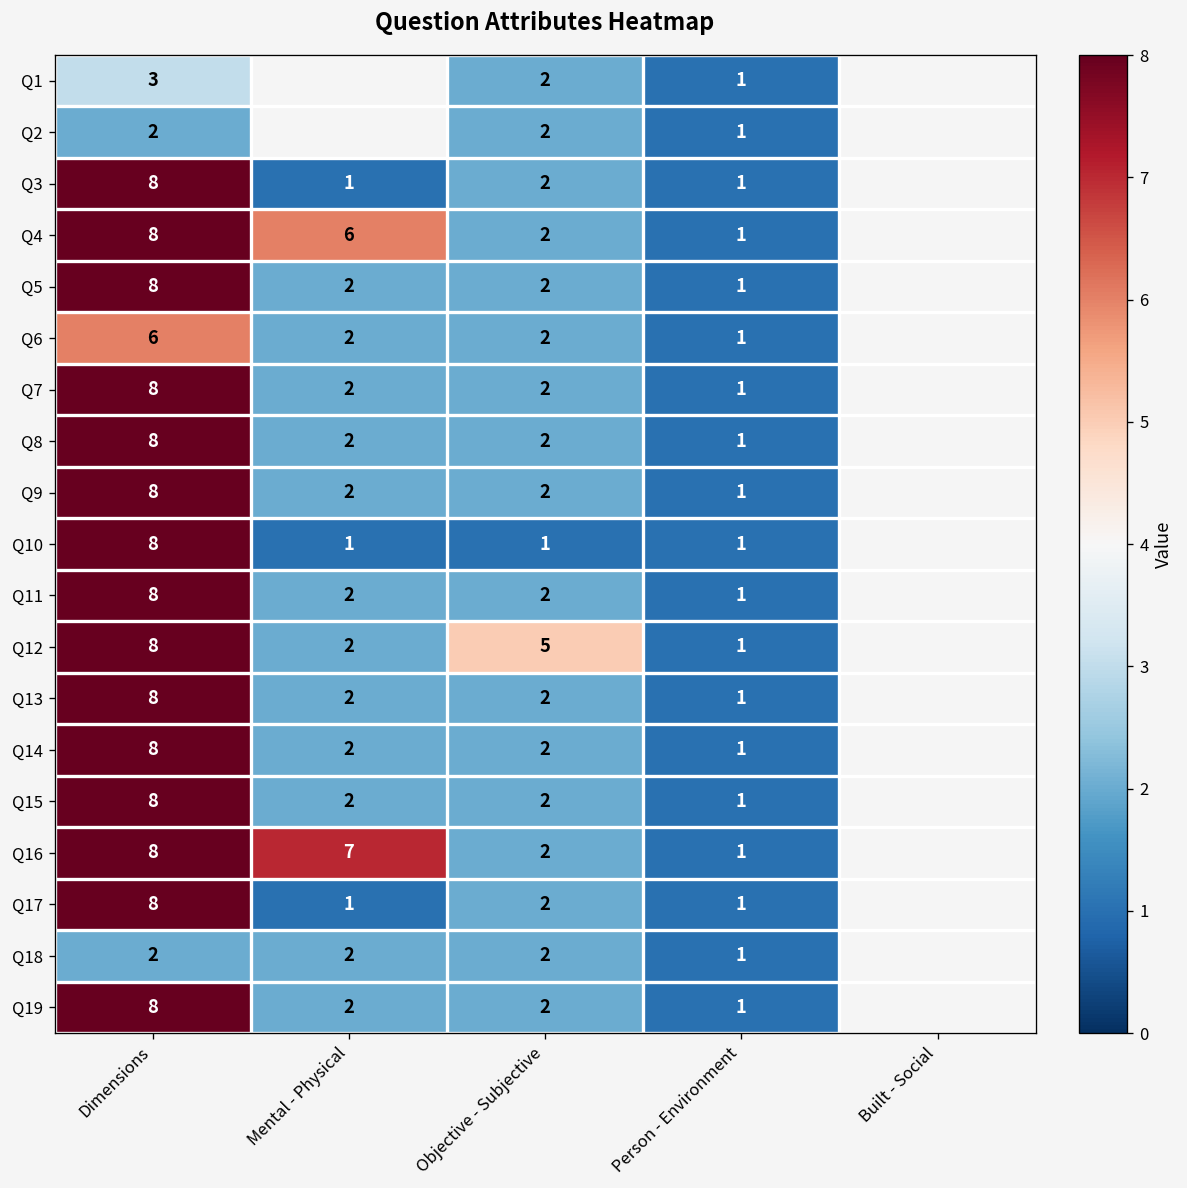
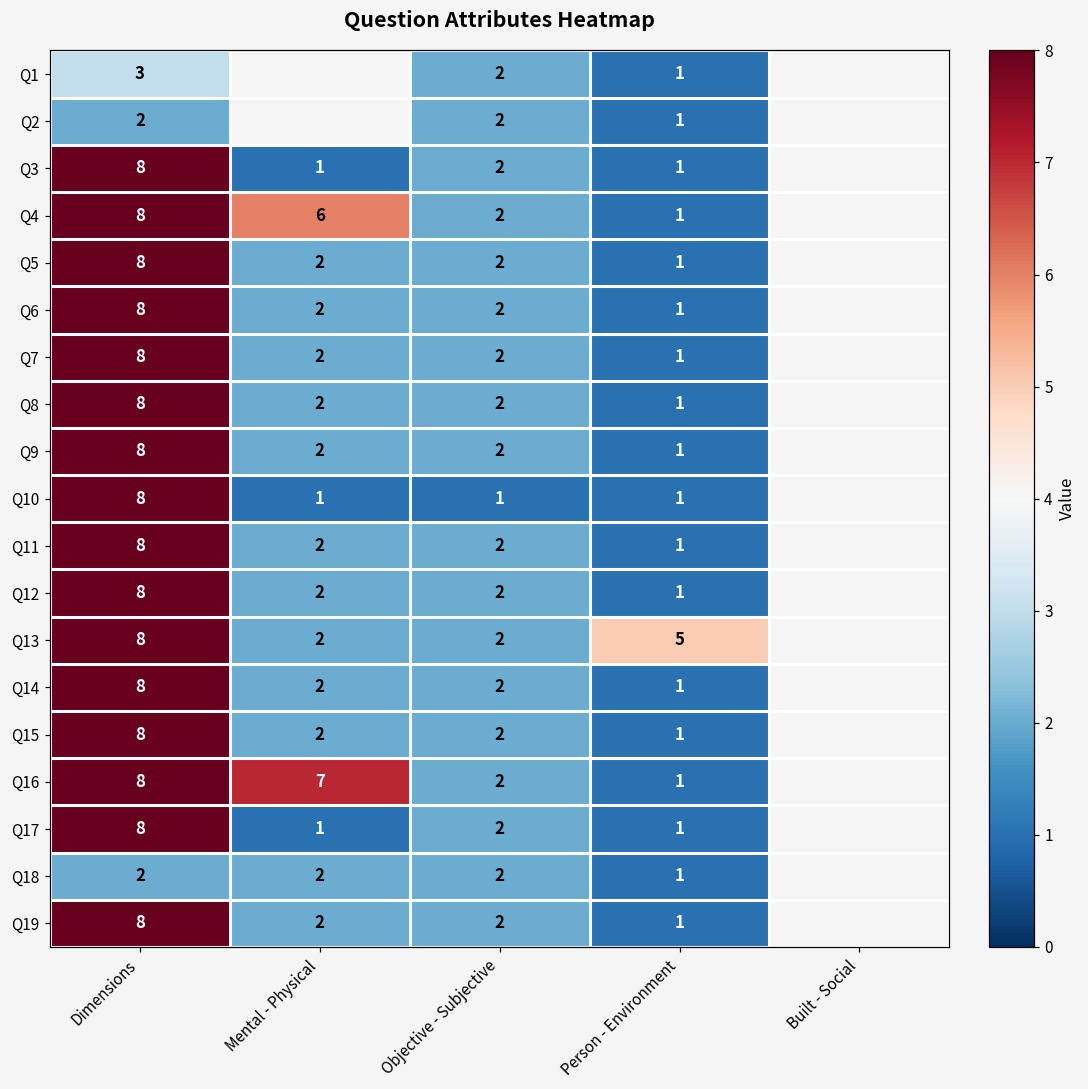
  {
    "Q1": {
      "Dimensions": 3,
      "Objective - Subjective": 2,
      "Person - Environment": 1
    },
    "Q2": {
      "Dimensions": 2,
      "Objective - Subjective": 2,
      "Person - Environment": 1
    },
    "Q3": {
      "Dimensions": 8,
      "Mental - Physical": 1,
      "Objective - Subjective": 2,
      "Person - Environment": 1
    },
    "Q4": {
      "Dimensions": 8,
      "Mental - Physical": 6,
      "Objective - Subjective": 2,
      "Person - Environment": 1
    },
    "Q5": {
      "Dimensions": 8,
      "Mental - Physical": 2,
      "Objective - Subjective": 2,
      "Person - Environment": 1
    },
    "Q6": {
-     "Dimensions": 6,
+     "Dimensions": 8,
      "Mental - Physical": 2,
      "Objective - Subjective": 2,
      "Person - Environment": 1
    },
    "Q7": {
      "Dimensions": 8,
      "Mental - Physical": 2,
      "Objective - Subjective": 2,
      "Person - Environment": 1
    },
    "Q8": {
      "Dimensions": 8,
      "Mental - Physical": 2,
      "Objective - Subjective": 2,
      "Person - Environment": 1
    },
    "Q9": {
      "Dimensions": 8,
      "Mental - Physical": 2,
      "Objective - Subjective": 2,
      "Person - Environment": 1
    },
    "Q10": {
      "Dimensions": 8,
      "Mental - Physical": 1,
      "Objective - Subjective": 1,
      "Person - Environment": 1
    },
    "Q11": {
      "Dimensions": 8,
      "Mental - Physical": 2,
      "Objective - Subjective": 2,
      "Person - Environment": 1
    },
    "Q12": {
      "Dimensions": 8,
      "Mental - Physical": 2,
-     "Objective - Subjective": 5,
+     "Objective - Subjective": 2,
      "Person - Environment": 1
    },
    "Q13": {
      "Dimensions": 8,
      "Mental - Physical": 2,
      "Objective - Subjective": 2,
-     "Person - Environment": 1
+     "Person - Environment": 5
    },
    "Q14": {
      "Dimensions": 8,
      "Mental - Physical": 2,
      "Objective - Subjective": 2,
      "Person - Environment": 1
    },
    "Q15": {
      "Dimensions": 8,
      "Mental - Physical": 2,
      "Objective - Subjective": 2,
      "Person - Environment": 1
    },
    "Q16": {
      "Dimensions": 8,
      "Mental - Physical": 7,
      "Objective - Subjective": 2,
      "Person - Environment": 1
    },
    "Q17": {
      "Dimensions": 8,
      "Mental - Physical": 1,
      "Objective - Subjective": 2,
      "Person - Environment": 1
    },
    "Q18": {
      "Dimensions": 2,
      "Mental - Physical": 2,
      "Objective - Subjective": 2,
      "Person - Environment": 1
    },
    "Q19": {
      "Dimensions": 8,
      "Mental - Physical": 2,
      "Objective - Subjective": 2,
      "Person - Environment": 1
    }
  }
